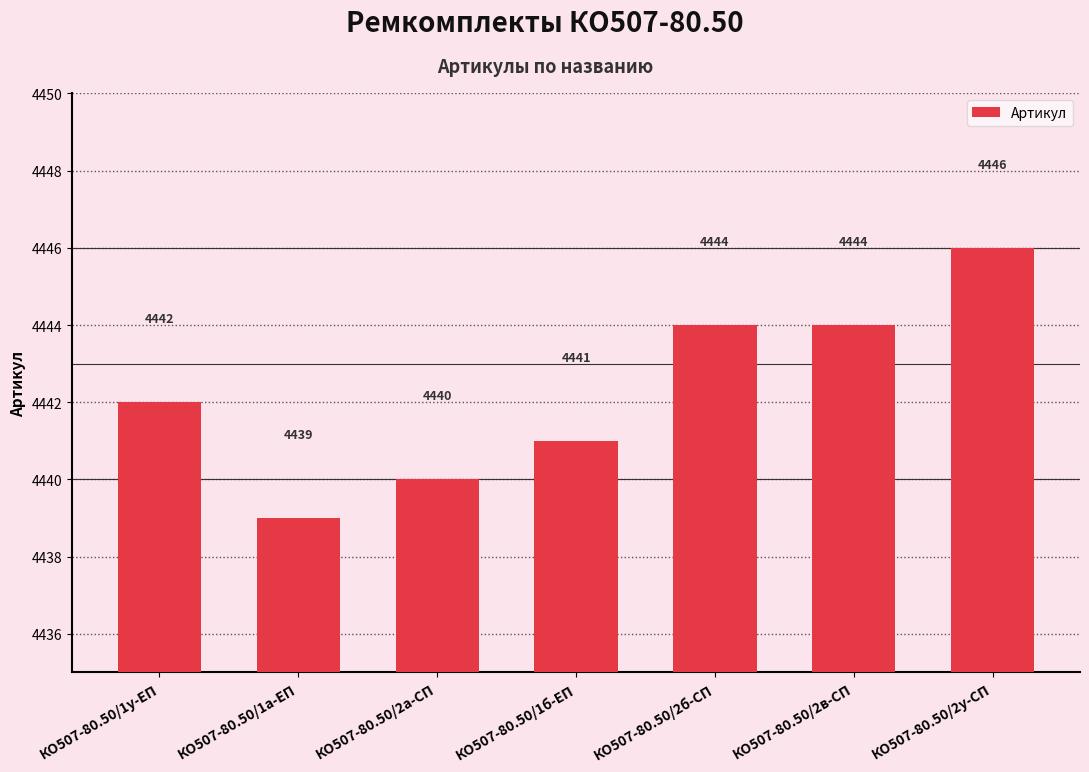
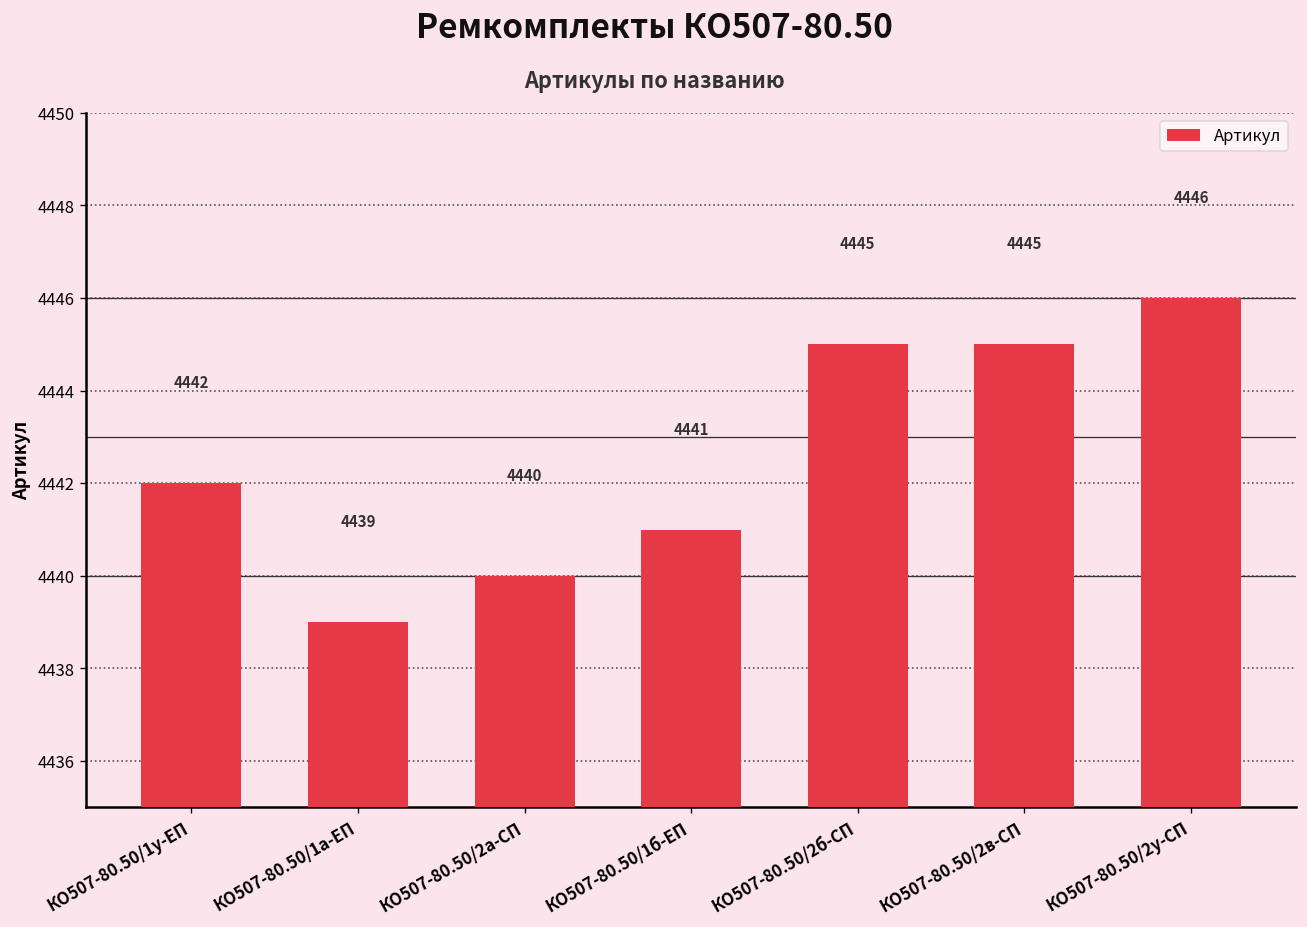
  {
-   "КО507-80.50/2б-СП": 4444,
-   "КО507-80.50/2в-СП": 4444
+   "КО507-80.50/2б-СП": 4445,
+   "КО507-80.50/2в-СП": 4445
  }
